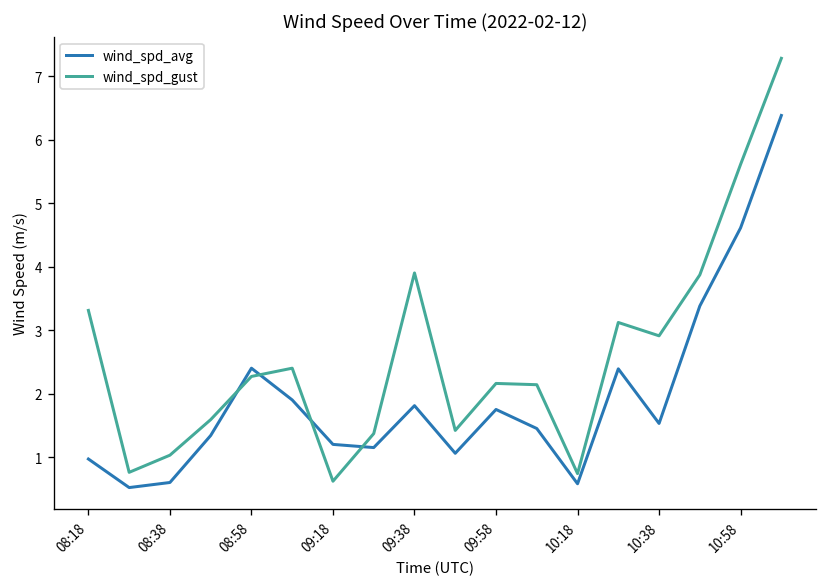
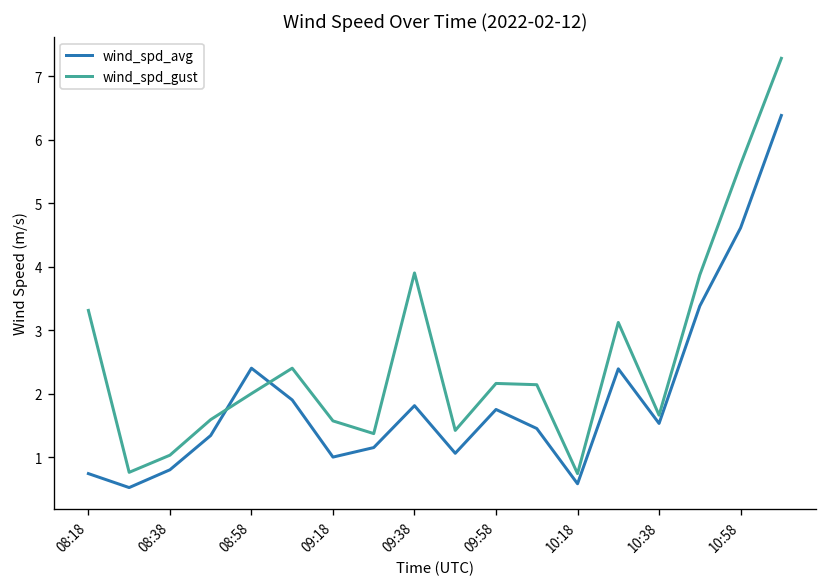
  {
    "wind_spd_avg": {
-     "08:18": 1.0,
-     "08:38": 0.6,
+     "08:18": 0.7,
+     "08:38": 0.8,
      "08:58": 2.4,
-     "09:18": 1.2,
+     "09:18": 1.0,
      "09:38": 1.8,
      "09:58": 1.8,
      "10:18": 0.6,
      "10:38": 1.5,
      "10:58": 4.6
    },
    "wind_spd_gust": {
      "08:18": 3.3,
      "08:38": 1.0,
-     "08:58": 2.3,
-     "09:18": 0.6,
+     "08:58": 2.0,
+     "09:18": 1.6,
      "09:38": 3.9,
      "09:58": 2.2,
      "10:18": 0.7,
-     "10:38": 2.9,
+     "10:38": 1.7,
      "10:58": 5.6
    }
  }
